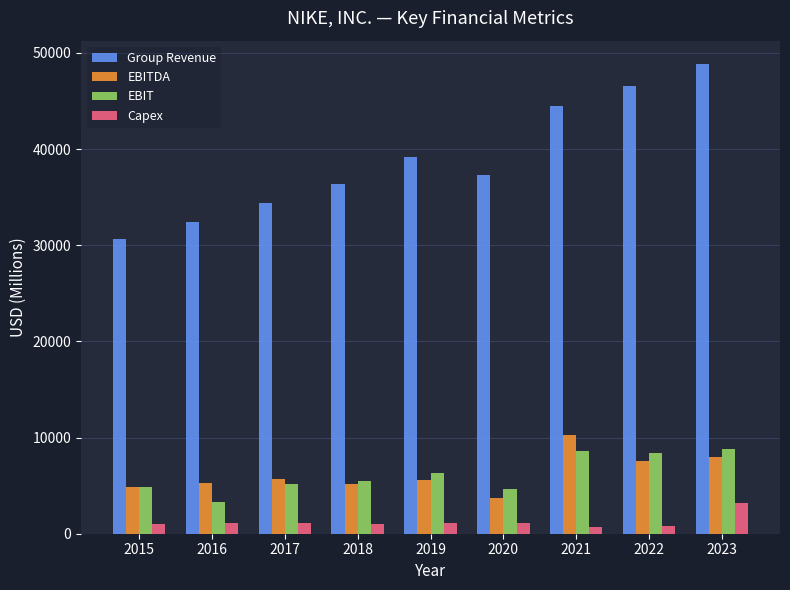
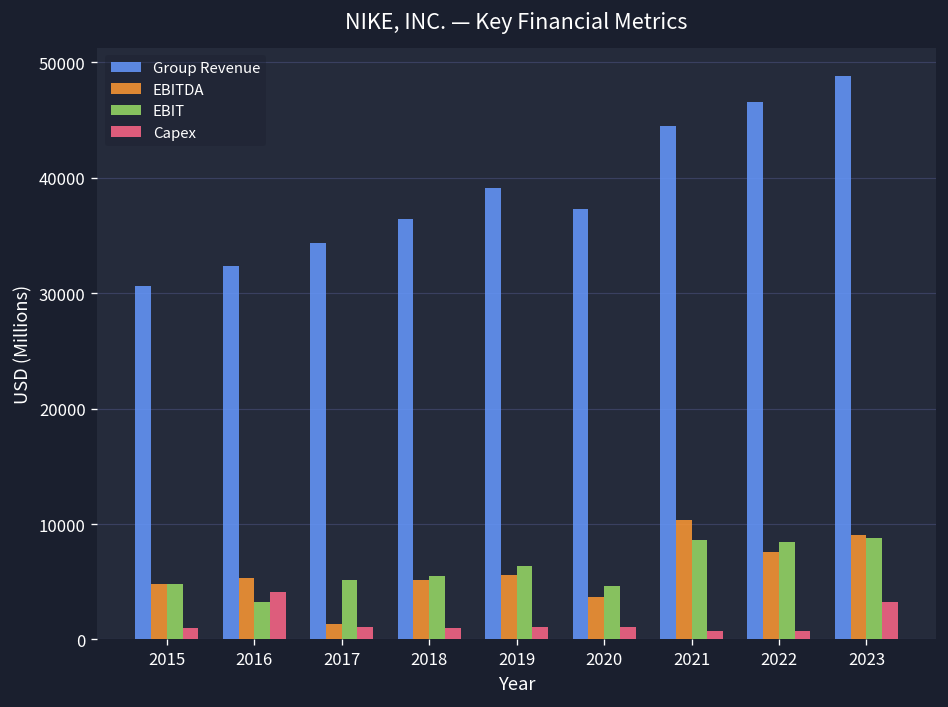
  {
    "Group Revenue": {
      "2015": 31000,
      "2016": 32000,
      "2017": 34000,
      "2018": 36000,
      "2019": 39000,
      "2020": 37000,
      "2021": 44000,
      "2022": 47000,
      "2023": 49000
    },
    "EBITDA": {
      "2015": 5000,
      "2016": 5000,
-     "2017": 6000,
+     "2017": 1000,
      "2018": 5000,
      "2019": 6000,
      "2020": 4000,
      "2021": 10000,
      "2022": 8000,
-     "2023": 8000
+     "2023": 9000
    },
    "EBIT": {
      "2015": 5000,
      "2016": 3000,
      "2017": 5000,
      "2018": 6000,
      "2019": 6000,
      "2020": 5000,
      "2021": 9000,
      "2022": 8000,
      "2023": 9000
    },
    "Capex": {
      "2015": 1000,
-     "2016": 1000,
+     "2016": 4000,
      "2017": 1000,
      "2018": 1000,
      "2019": 1000,
      "2020": 1000,
      "2021": 1000,
      "2022": 1000,
      "2023": 3000
    }
  }
